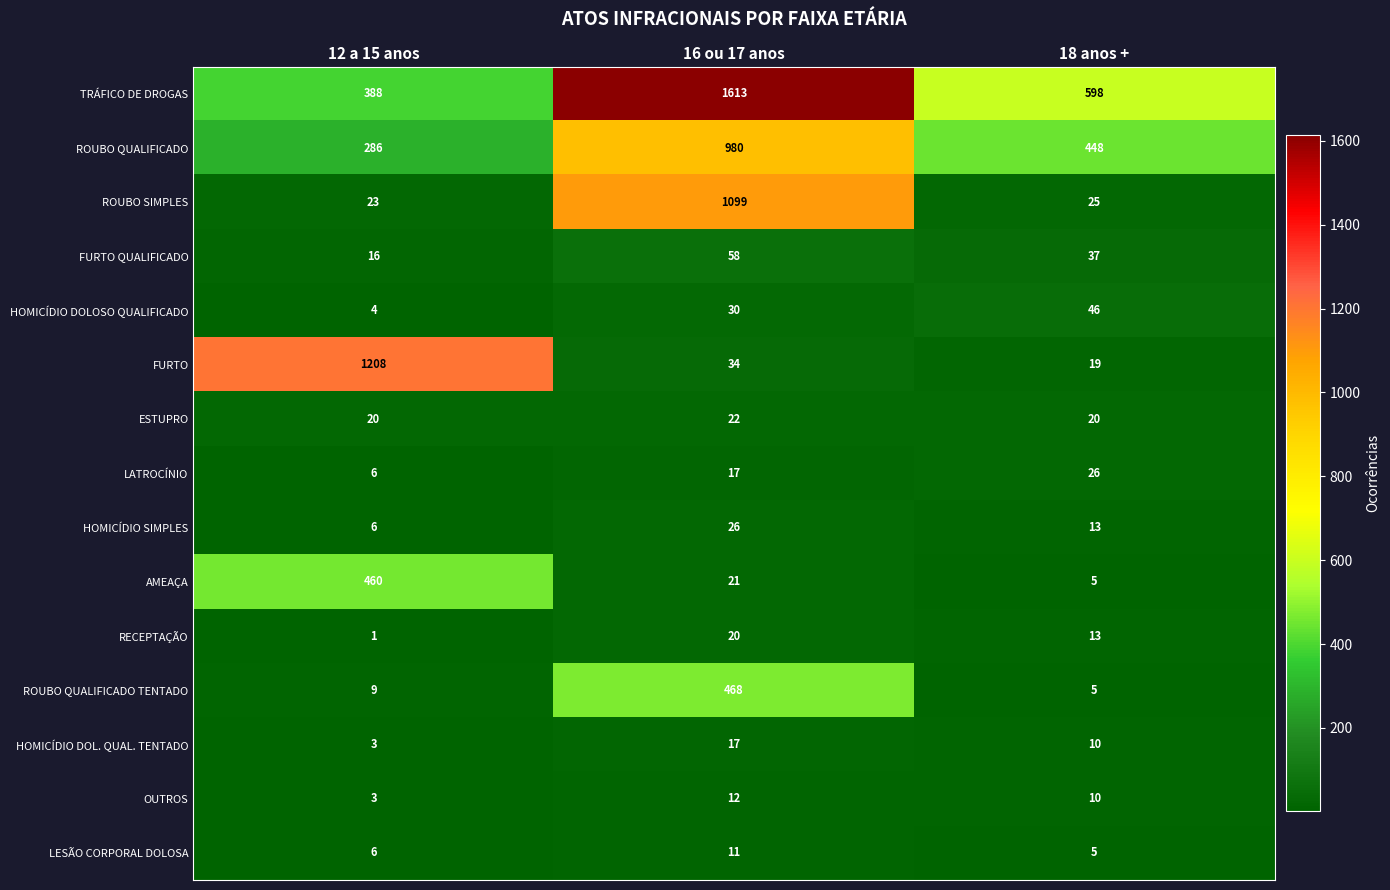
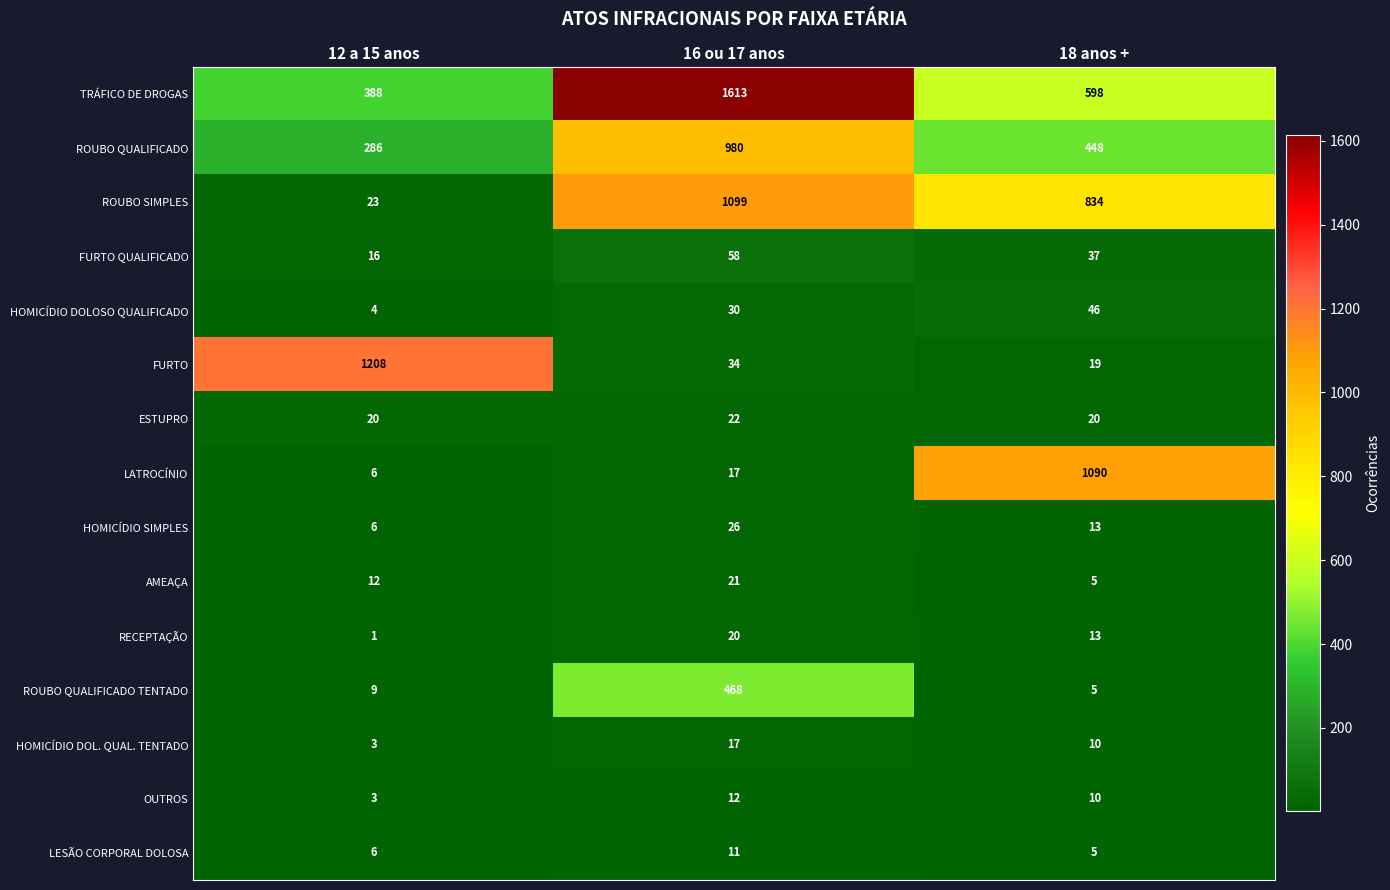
  {
    "TRÁFICO DE DROGAS": {
      "12 a 15 anos": 388,
      "16 ou 17 anos": 1613,
      "18 anos +": 598
    },
    "ROUBO QUALIFICADO": {
      "12 a 15 anos": 286,
      "16 ou 17 anos": 980,
      "18 anos +": 448
    },
    "ROUBO SIMPLES": {
      "12 a 15 anos": 23,
      "16 ou 17 anos": 1099,
-     "18 anos +": 25
+     "18 anos +": 834
    },
    "FURTO QUALIFICADO": {
      "12 a 15 anos": 16,
      "16 ou 17 anos": 58,
      "18 anos +": 37
    },
    "HOMICÍDIO DOLOSO QUALIFICADO": {
      "12 a 15 anos": 4,
      "16 ou 17 anos": 30,
      "18 anos +": 46
    },
    "FURTO": {
      "12 a 15 anos": 1208,
      "16 ou 17 anos": 34,
      "18 anos +": 19
    },
    "ESTUPRO": {
      "12 a 15 anos": 20,
      "16 ou 17 anos": 22,
      "18 anos +": 20
    },
    "LATROCÍNIO": {
      "12 a 15 anos": 6,
      "16 ou 17 anos": 17,
-     "18 anos +": 26
+     "18 anos +": 1090
    },
    "HOMICÍDIO SIMPLES": {
      "12 a 15 anos": 6,
      "16 ou 17 anos": 26,
      "18 anos +": 13
    },
    "AMEAÇA": {
-     "12 a 15 anos": 460,
+     "12 a 15 anos": 12,
      "16 ou 17 anos": 21,
      "18 anos +": 5
    },
    "RECEPTAÇÃO": {
      "12 a 15 anos": 1,
      "16 ou 17 anos": 20,
      "18 anos +": 13
    },
    "ROUBO QUALIFICADO TENTADO": {
      "12 a 15 anos": 9,
      "16 ou 17 anos": 468,
      "18 anos +": 5
    },
    "HOMICÍDIO DOL. QUAL. TENTADO": {
      "12 a 15 anos": 3,
      "16 ou 17 anos": 17,
      "18 anos +": 10
    },
    "OUTROS": {
      "12 a 15 anos": 3,
      "16 ou 17 anos": 12,
      "18 anos +": 10
    },
    "LESÃO CORPORAL DOLOSA": {
      "12 a 15 anos": 6,
      "16 ou 17 anos": 11,
      "18 anos +": 5
    }
  }
